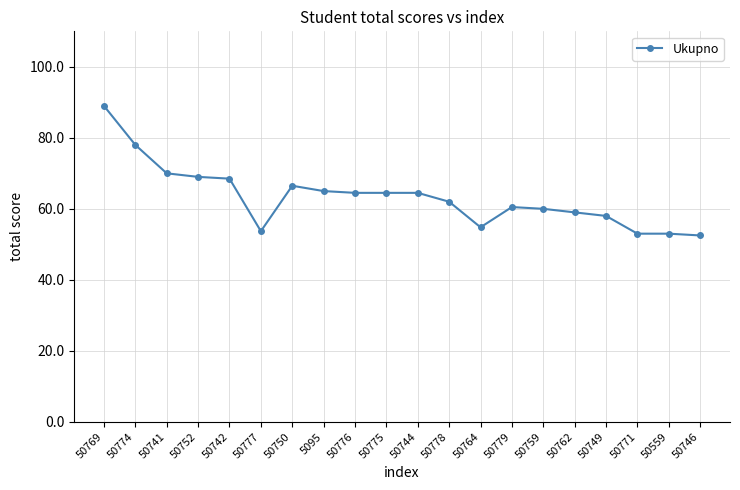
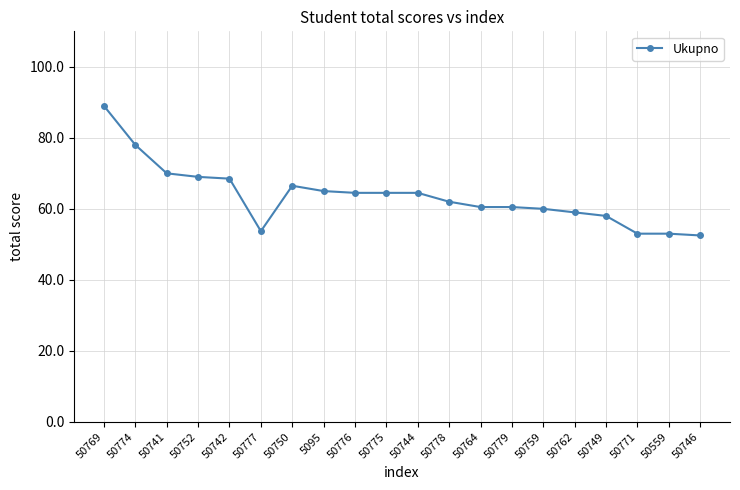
  {
    "50769": 89,
    "50774": 78,
    "50741": 70,
    "50752": 69,
    "50742": 69,
    "50777": 54,
    "50750": 67,
    "5095": 65,
    "50776": 65,
    "50775": 65,
    "50744": 65,
    "50778": 62,
-   "50764": 55,
+   "50764": 61,
    "50779": 61,
    "50759": 60,
    "50762": 59,
    "50749": 58,
    "50771": 53,
    "50559": 53,
    "50746": 53
  }
